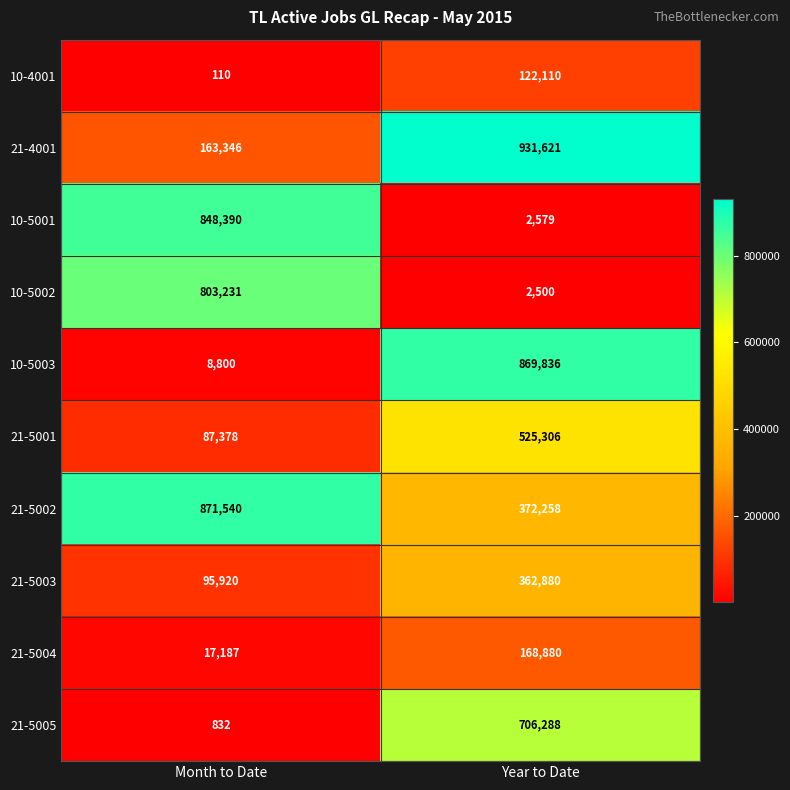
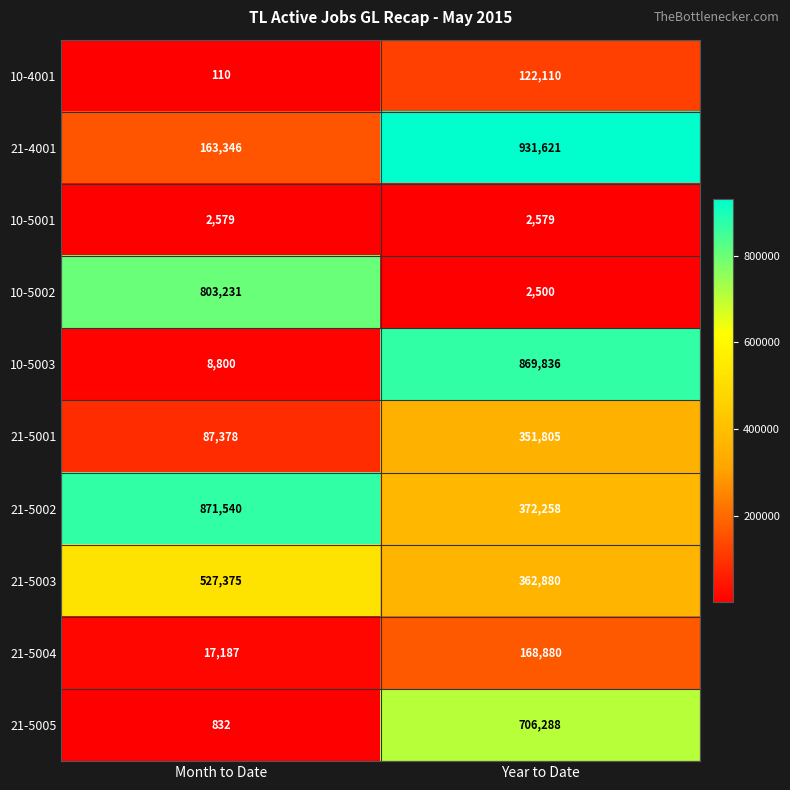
  {
    "10-4001": {
      "Month to Date": "110",
      "Year to Date": "122,110"
    },
    "21-4001": {
      "Month to Date": "163,346",
      "Year to Date": "931,621"
    },
    "10-5001": {
-     "Month to Date": "848,390",
+     "Month to Date": "2,579",
      "Year to Date": "2,579"
    },
    "10-5002": {
      "Month to Date": "803,231",
      "Year to Date": "2,500"
    },
    "10-5003": {
      "Month to Date": "8,800",
      "Year to Date": "869,836"
    },
    "21-5001": {
      "Month to Date": "87,378",
-     "Year to Date": "525,306"
+     "Year to Date": "351,805"
    },
    "21-5002": {
      "Month to Date": "871,540",
      "Year to Date": "372,258"
    },
    "21-5003": {
-     "Month to Date": "95,920",
+     "Month to Date": "527,375",
      "Year to Date": "362,880"
    },
    "21-5004": {
      "Month to Date": "17,187",
      "Year to Date": "168,880"
    },
    "21-5005": {
      "Month to Date": "832",
      "Year to Date": "706,288"
    }
  }
